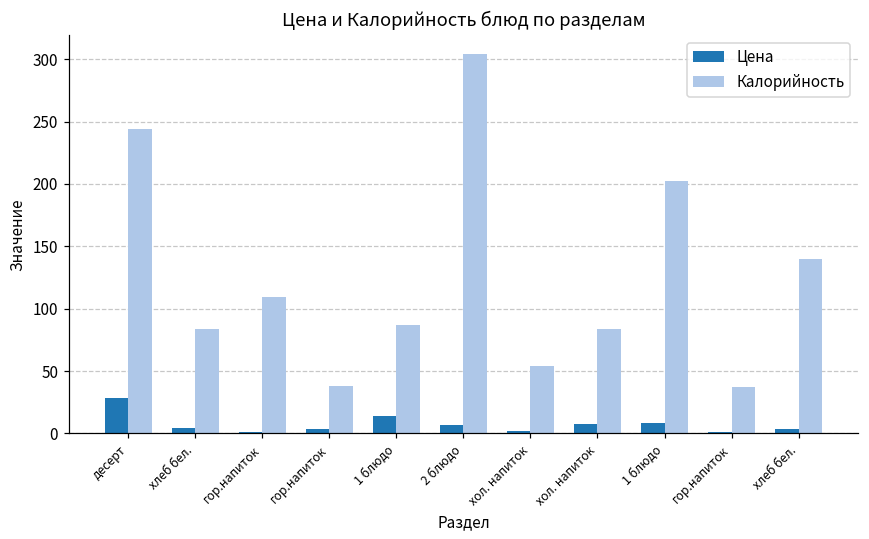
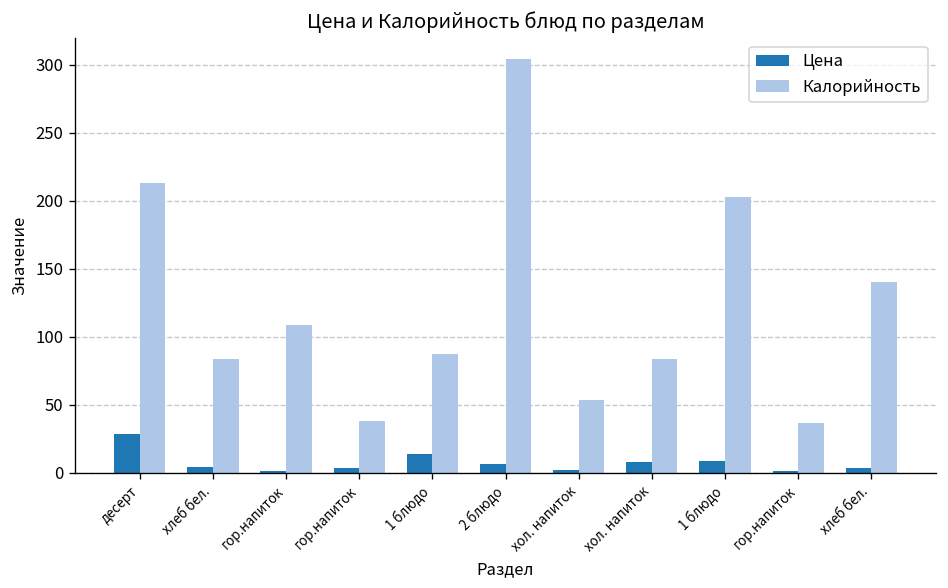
  {
    "Цена": {
      "десерт": 28,
      "2 блюдо": 7
    },
    "Калорийность": {
-     "десерт": 244,
+     "десерт": 213,
      "2 блюдо": 304
    }
  }
